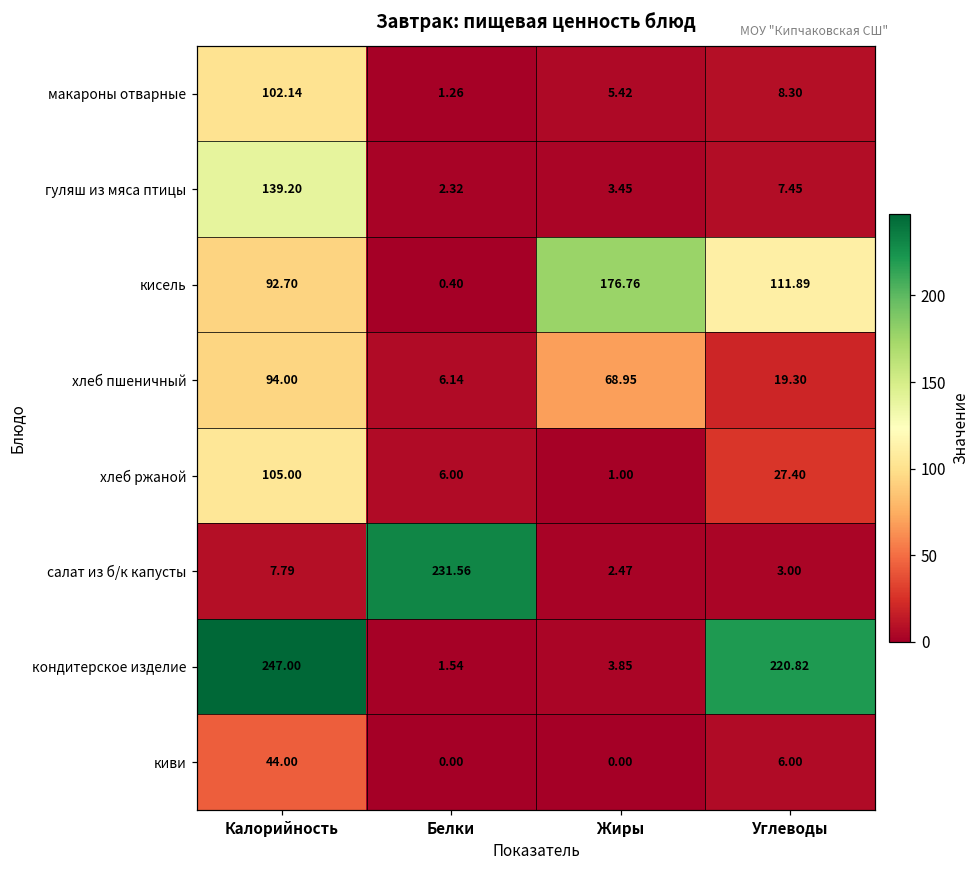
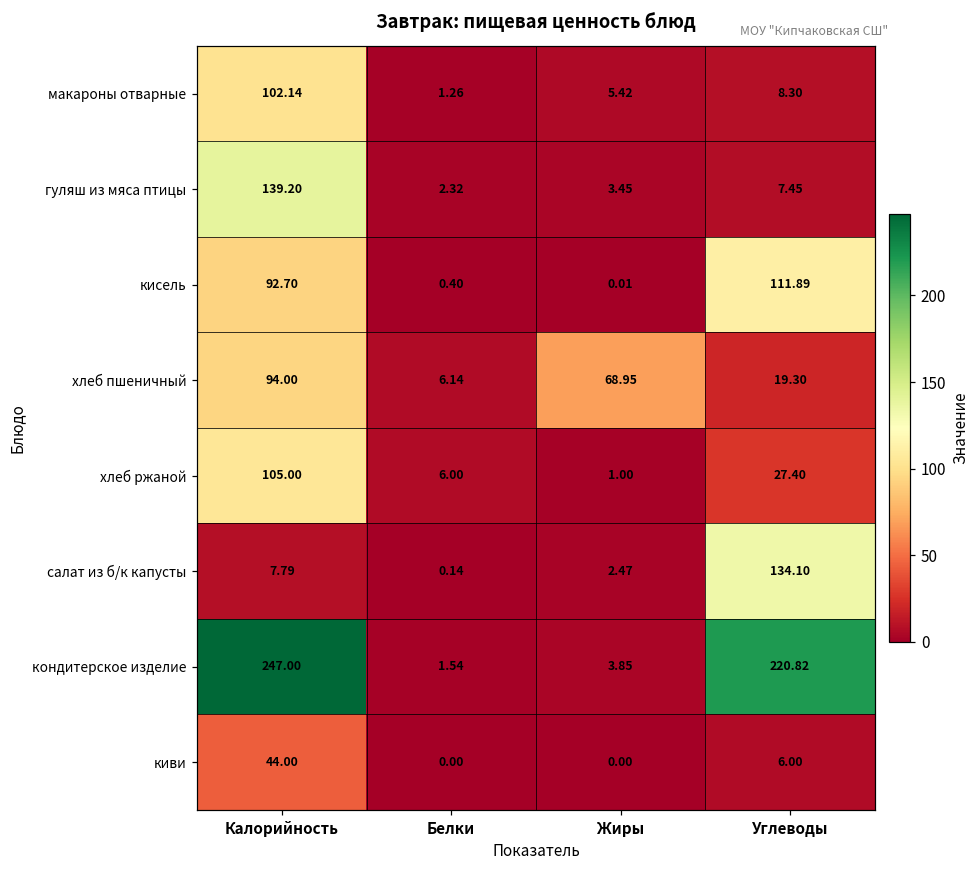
  {
    "макароны отварные": {
      "Калорийность": 102.14,
      "Белки": 1.26,
      "Жиры": 5.42,
      "Углеводы": 8.30
    },
    "гуляш из мяса птицы": {
      "Калорийность": 139.20,
      "Белки": 2.32,
      "Жиры": 3.45,
      "Углеводы": 7.45
    },
    "кисель": {
      "Калорийность": 92.70,
      "Белки": 0.40,
-     "Жиры": 176.76,
+     "Жиры": 0.01,
      "Углеводы": 111.89
    },
    "хлеб пшеничный": {
      "Калорийность": 94.00,
      "Белки": 6.14,
      "Жиры": 68.95,
      "Углеводы": 19.30
    },
    "хлеб ржаной": {
      "Калорийность": 105.00,
      "Белки": 6.00,
      "Жиры": 1.00,
      "Углеводы": 27.40
    },
    "салат из б/к капусты": {
      "Калорийность": 7.79,
-     "Белки": 231.56,
+     "Белки": 0.14,
      "Жиры": 2.47,
-     "Углеводы": 3.00
+     "Углеводы": 134.10
    },
    "кондитерское изделие": {
      "Калорийность": 247.00,
      "Белки": 1.54,
      "Жиры": 3.85,
      "Углеводы": 220.82
    },
    "киви": {
      "Калорийность": 44.00,
      "Белки": 0.00,
      "Жиры": 0.00,
      "Углеводы": 6.00
    }
  }
